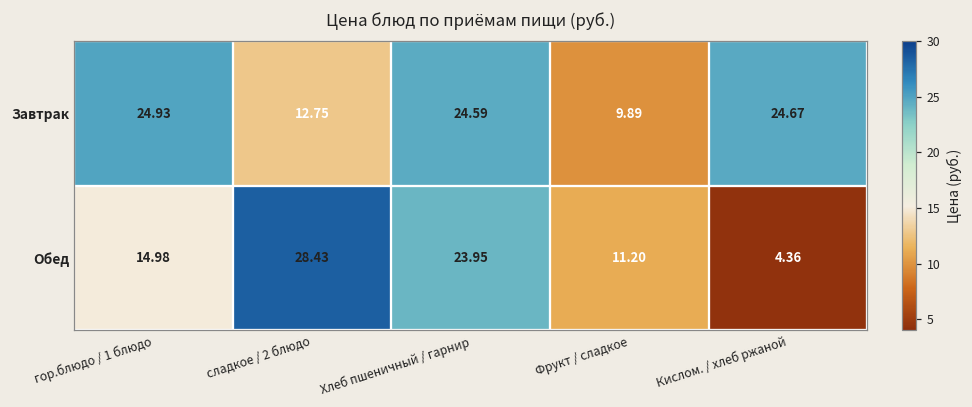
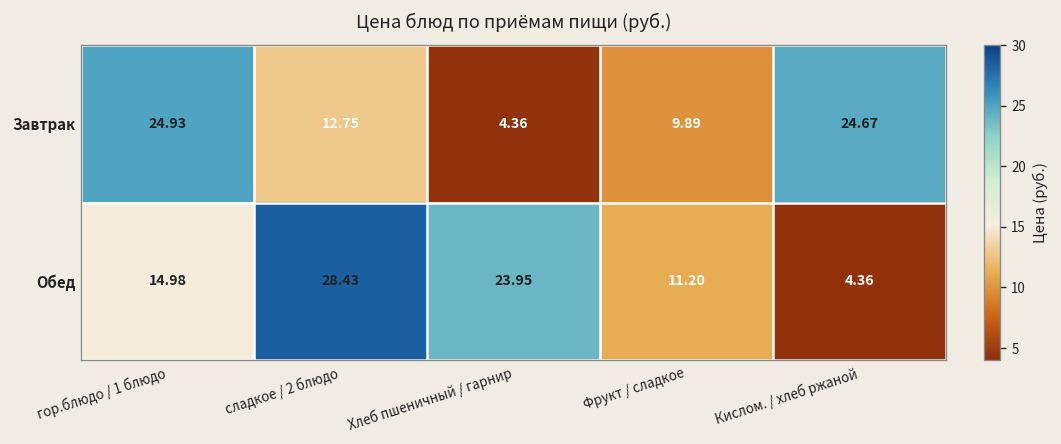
  {
    "Завтрак": {
      "гор.блюдо / 1 блюдо": 24.93,
      "сладкое / 2 блюдо": 12.75,
-     "Хлеб пшеничный / гарнир": 24.59,
+     "Хлеб пшеничный / гарнир": 4.36,
      "Фрукт / сладкое": 9.89,
      "Кислом. / хлеб ржаной": 24.67
    },
    "Обед": {
      "гор.блюдо / 1 блюдо": 14.98,
      "сладкое / 2 блюдо": 28.43,
      "Хлеб пшеничный / гарнир": 23.95,
      "Фрукт / сладкое": 11.20,
      "Кислом. / хлеб ржаной": 4.36
    }
  }
